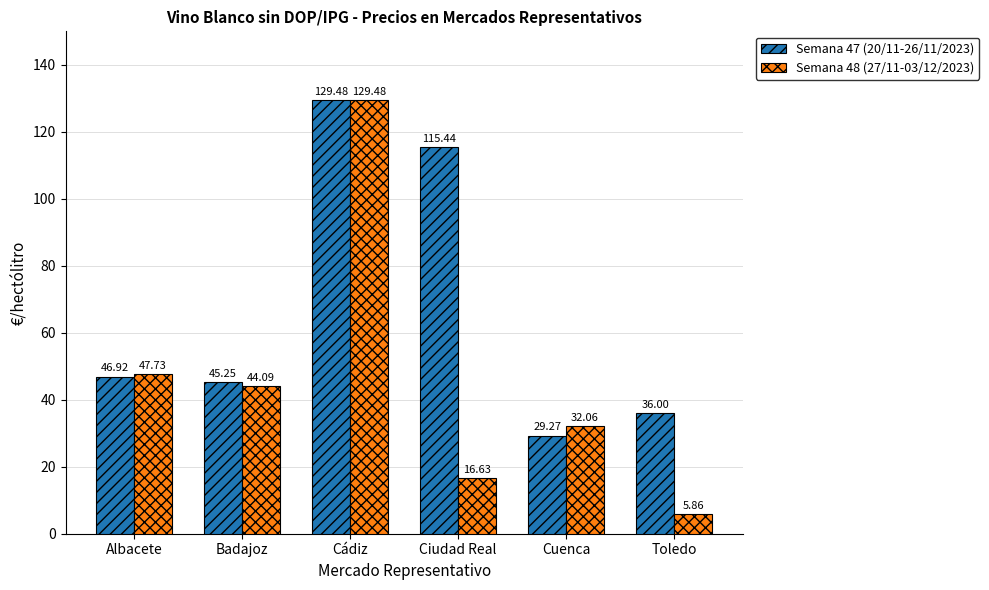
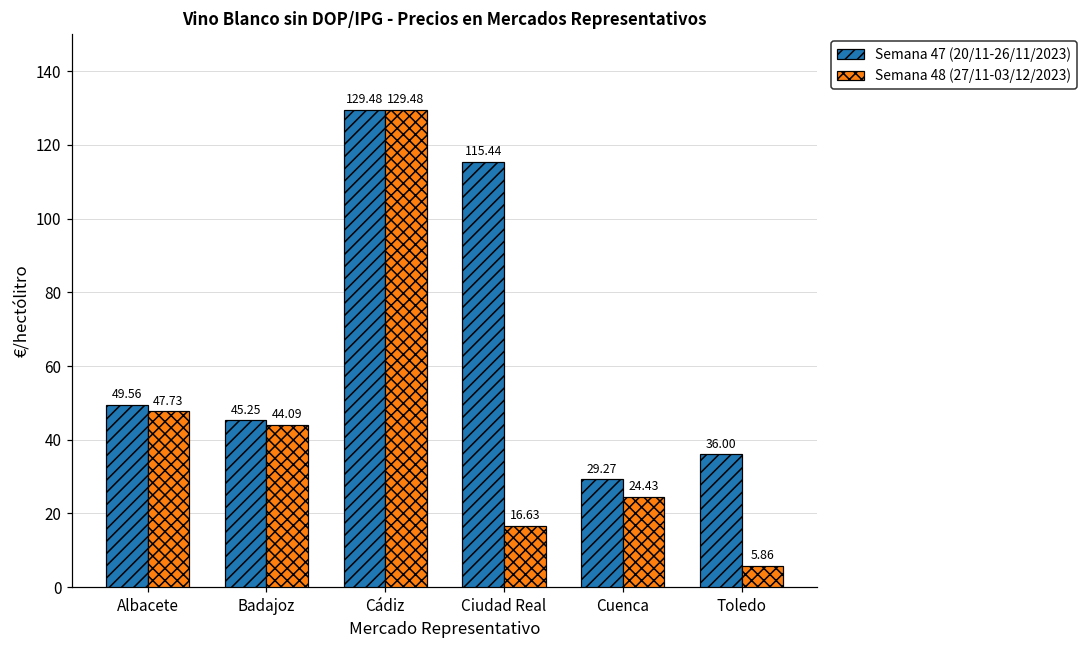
  {
    "Semana 47 (20/11-26/11/2023)": {
-     "Albacete": 46.92,
+     "Albacete": 49.56,
      "Badajoz": 45.25,
      "Cádiz": 129.48,
      "Ciudad Real": 115.44,
      "Cuenca": 29.27,
      "Toledo": 36.00
    },
    "Semana 48 (27/11-03/12/2023)": {
      "Albacete": 47.73,
      "Badajoz": 44.09,
      "Cádiz": 129.48,
      "Ciudad Real": 16.63,
-     "Cuenca": 32.06,
+     "Cuenca": 24.43,
      "Toledo": 5.86
    }
  }
